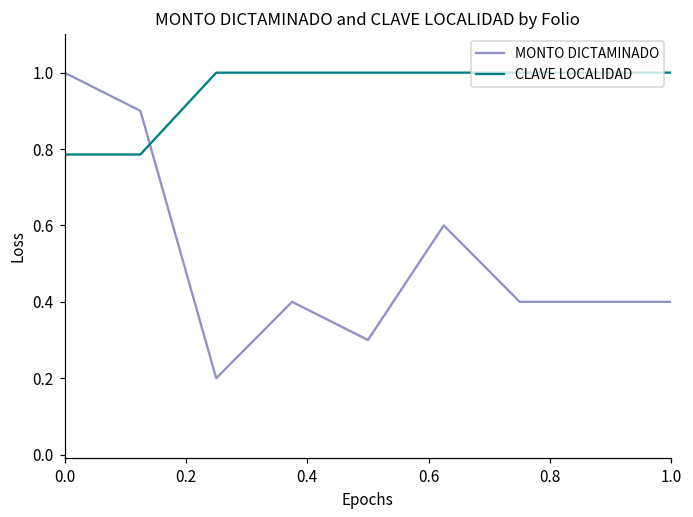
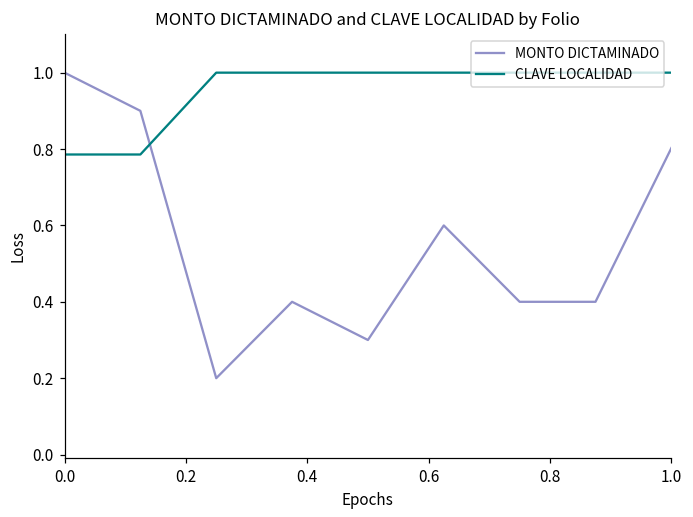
  {
    "MONTO DICTAMINADO": {
      "0.0": 1.00,
-     "1.0": 0.40
+     "1.0": 0.80
    },
    "CLAVE LOCALIDAD": {
      "0.0": 0.79,
      "1.0": 1.00
    }
  }
